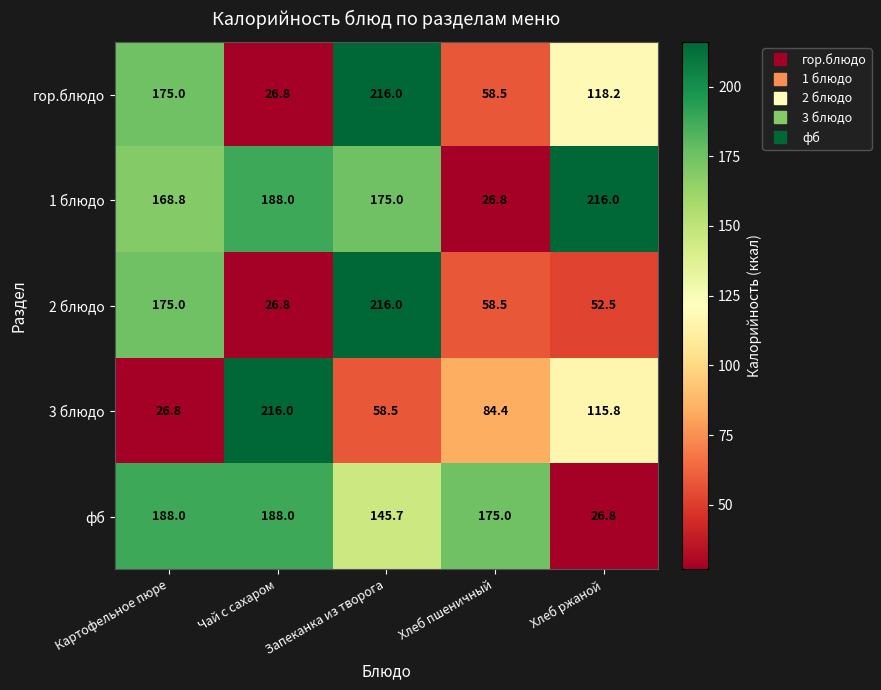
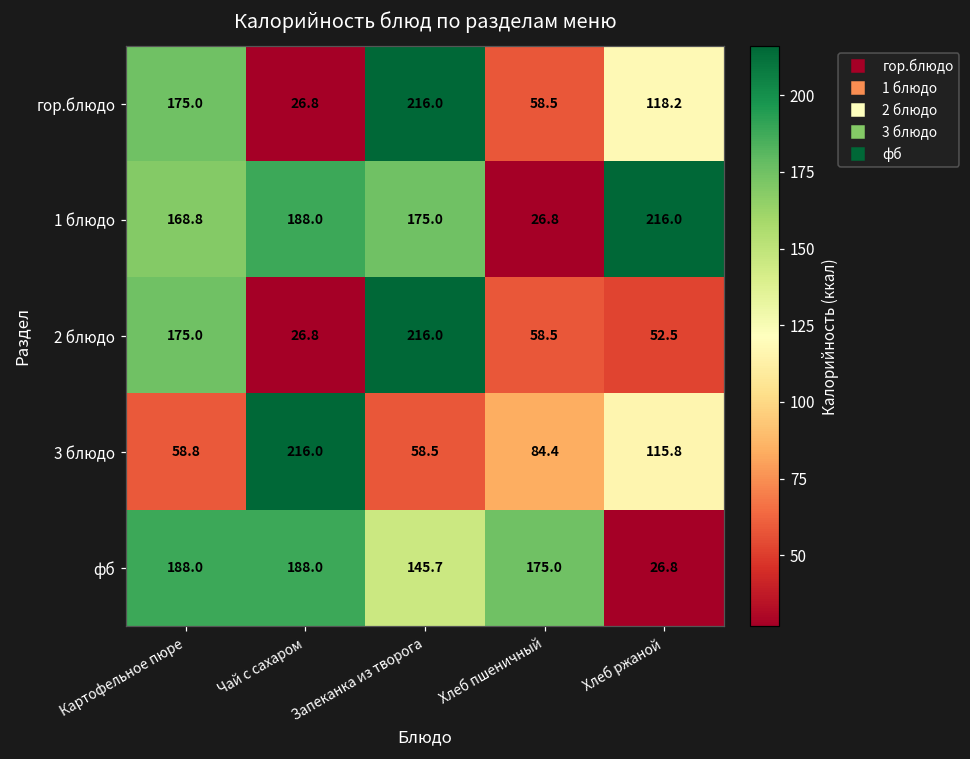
  {
    "гор.блюдо": {
      "Картофельное пюре": 175.0,
      "Чай с сахаром": 26.8,
      "Запеканка из творога": 216.0,
      "Хлеб пшеничный": 58.5,
      "Хлеб ржаной": 118.2
    },
    "1 блюдо": {
      "Картофельное пюре": 168.8,
      "Чай с сахаром": 188.0,
      "Запеканка из творога": 175.0,
      "Хлеб пшеничный": 26.8,
      "Хлеб ржаной": 216.0
    },
    "2 блюдо": {
      "Картофельное пюре": 175.0,
      "Чай с сахаром": 26.8,
      "Запеканка из творога": 216.0,
      "Хлеб пшеничный": 58.5,
      "Хлеб ржаной": 52.5
    },
    "3 блюдо": {
-     "Картофельное пюре": 26.8,
+     "Картофельное пюре": 58.8,
      "Чай с сахаром": 216.0,
      "Запеканка из творога": 58.5,
      "Хлеб пшеничный": 84.4,
      "Хлеб ржаной": 115.8
    },
    "фб": {
      "Картофельное пюре": 188.0,
      "Чай с сахаром": 188.0,
      "Запеканка из творога": 145.7,
      "Хлеб пшеничный": 175.0,
      "Хлеб ржаной": 26.8
    }
  }
